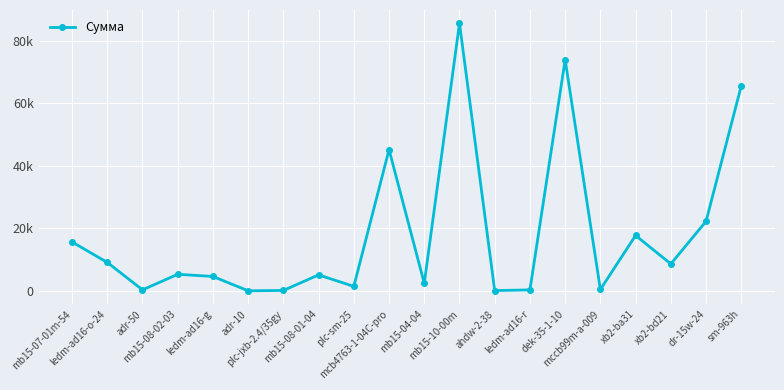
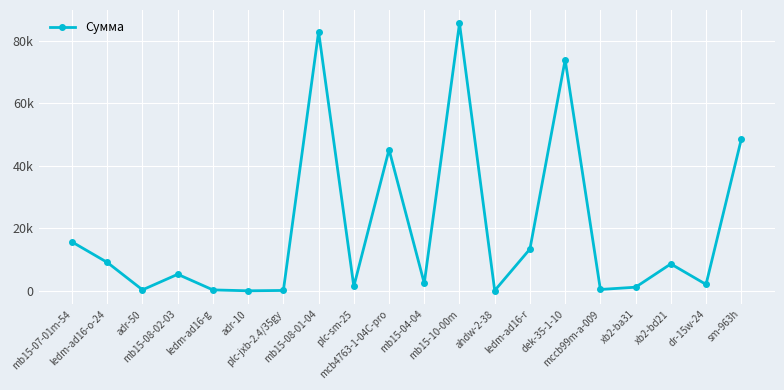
  {
    "mb15-07-01m-54": 16000,
    "ledm-ad16-o-24": 9000,
    "adr-50": 0,
    "mb15-08-02-03": 5000,
-   "ledm-ad16-g": 5000,
+   "ledm-ad16-g": 0,
    "adr-10": 0,
    "plc-jxb-2.4/35gy": 0,
-   "mb15-08-01-04": 5000,
+   "mb15-08-01-04": 83000,
    "plc-sm-25": 1000,
    "mcb4763-1-04C-pro": 45000,
    "mb15-04-04": 2000,
    "mb15-10-00m": 86000,
    "ahdw-2-38": 0,
-   "ledm-ad16-r": 0,
+   "ledm-ad16-r": 13000,
    "dek-35-1-10": 74000,
    "mccb99m-a-009": 0,
-   "xb2-ba31": 18000,
+   "xb2-ba31": 1000,
    "xb2-bd21": 9000,
-   "dr-15w-24": 22000,
-   "sm-963h": 66000
+   "dr-15w-24": 2000,
+   "sm-963h": 48000
  }
